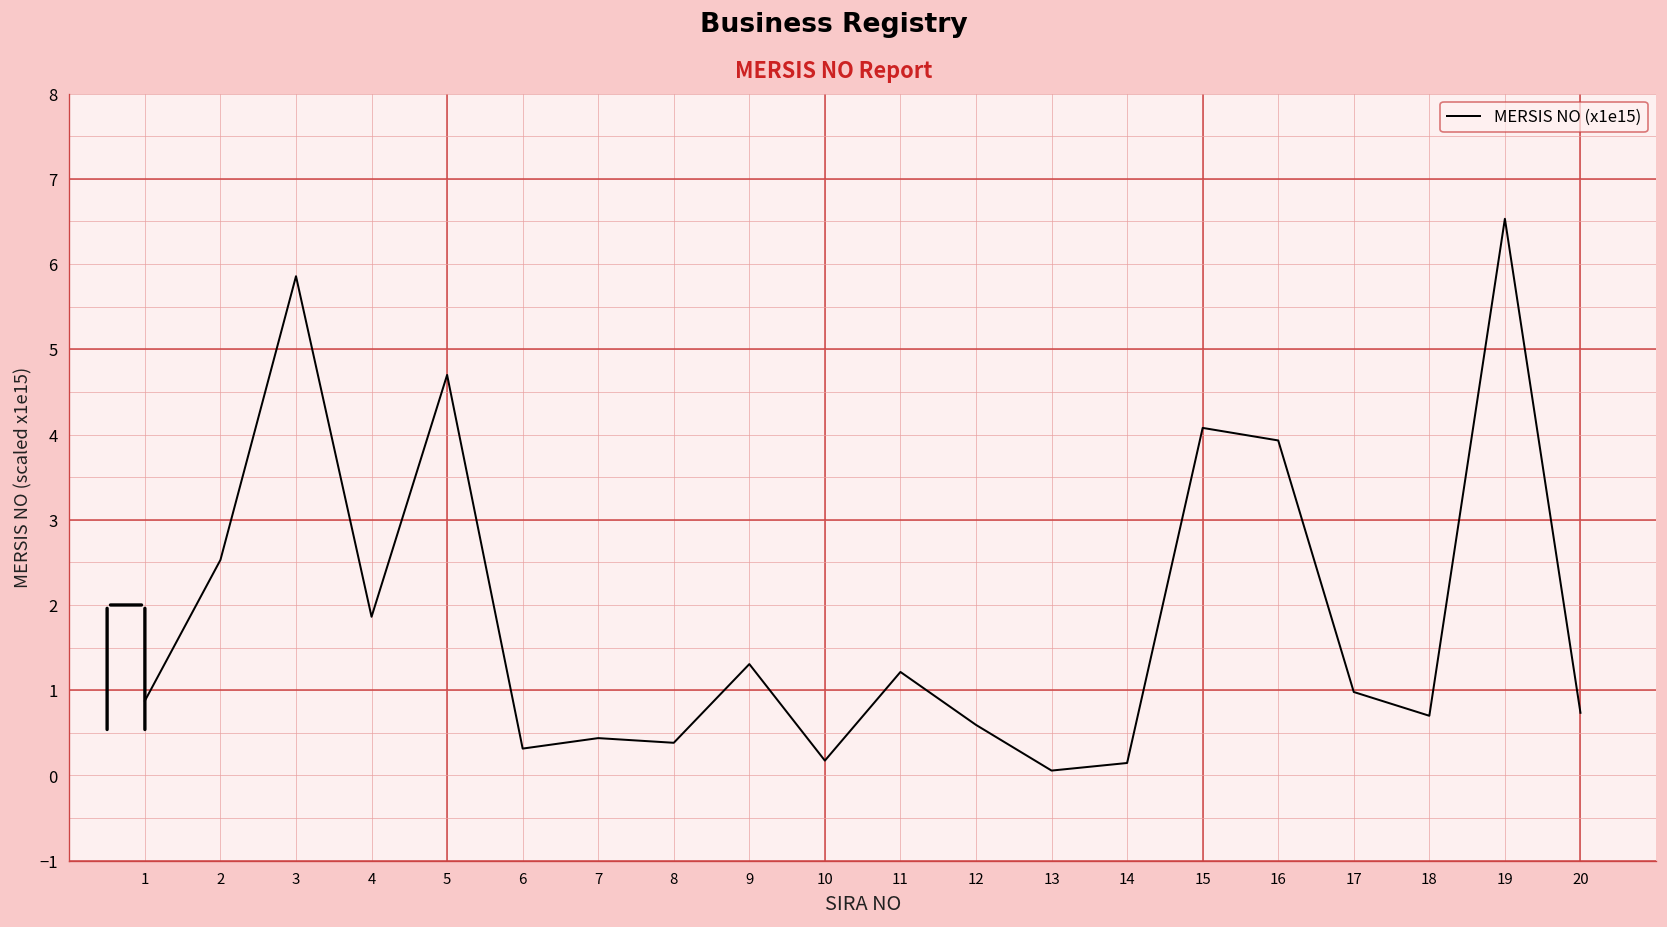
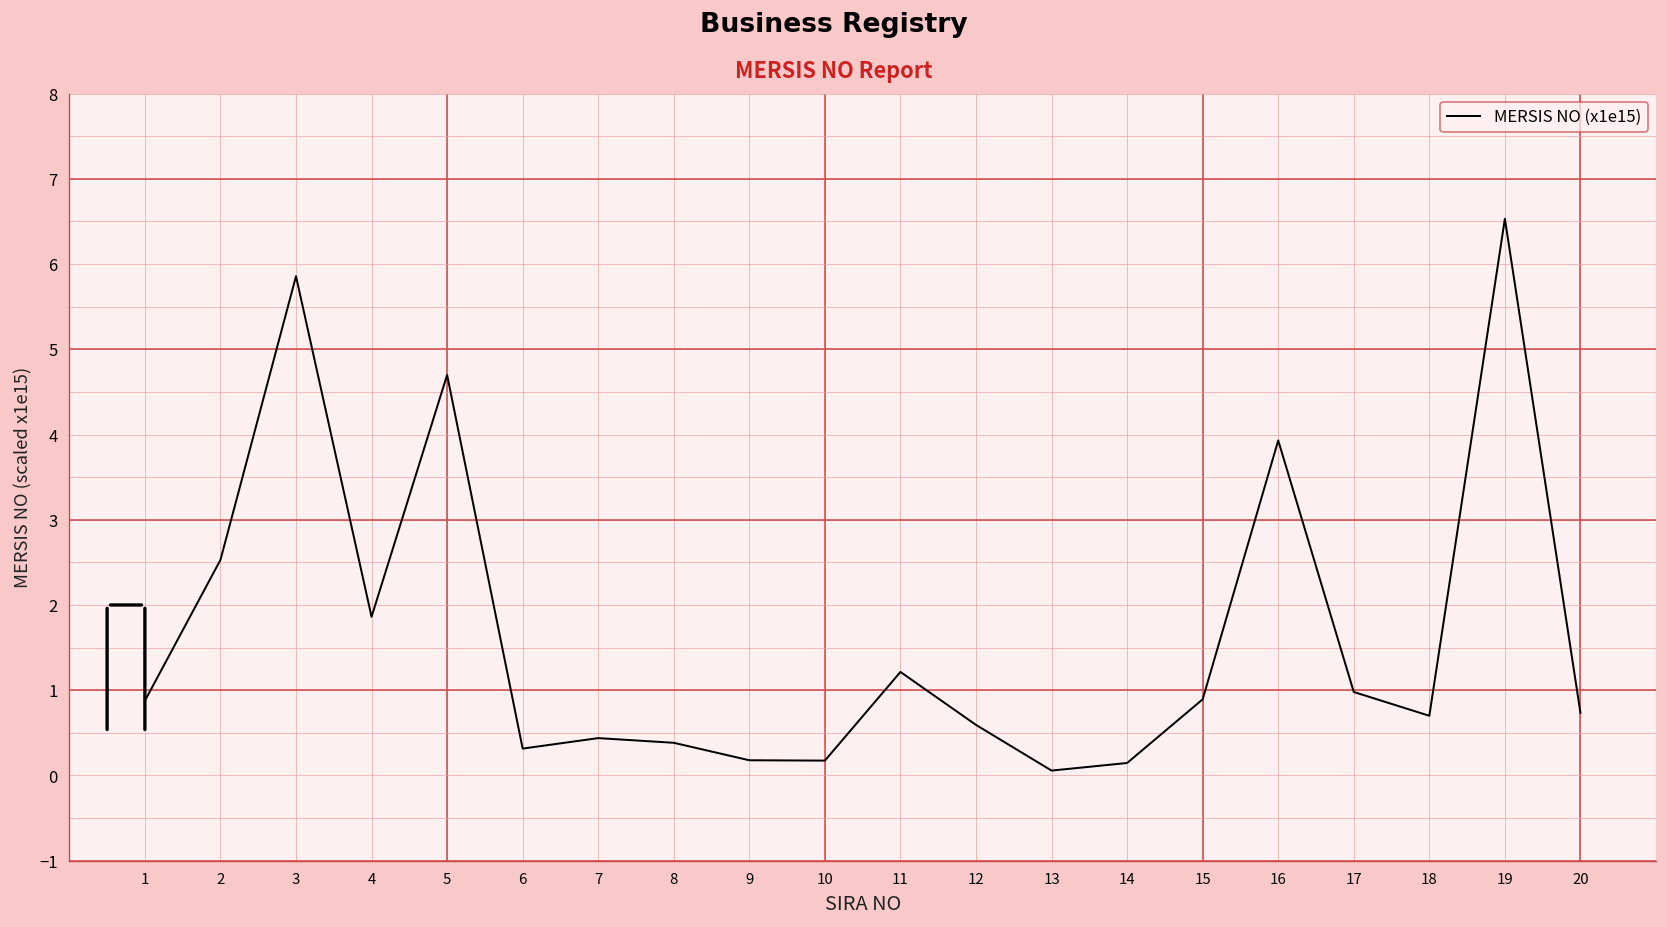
  {
    "1": 0.9,
    "2": 2.5,
    "3": 5.9,
    "4": 1.9,
    "5": 4.7,
    "6": 0.3,
    "7": 0.4,
    "8": 0.4,
-   "9": 1.3,
+   "9": 0.2,
    "10": 0.2,
    "11": 1.2,
    "12": 0.6,
    "13": 0.1,
    "14": 0.1,
-   "15": 4.1,
+   "15": 0.9,
    "16": 3.9,
    "17": 1.0,
    "18": 0.7,
    "19": 6.5,
    "20": 0.7
  }
